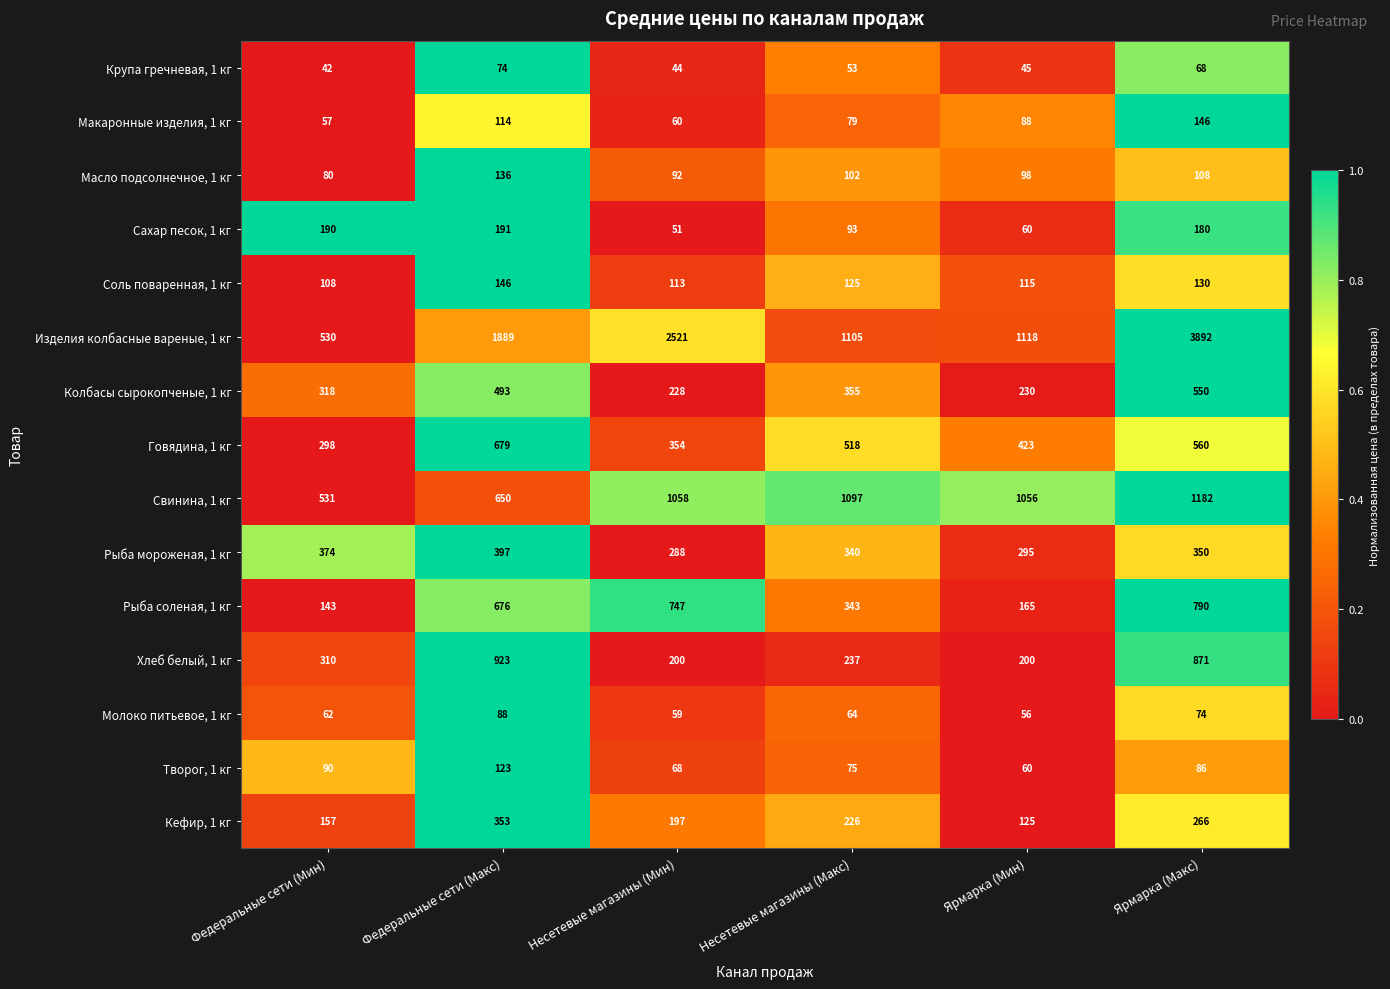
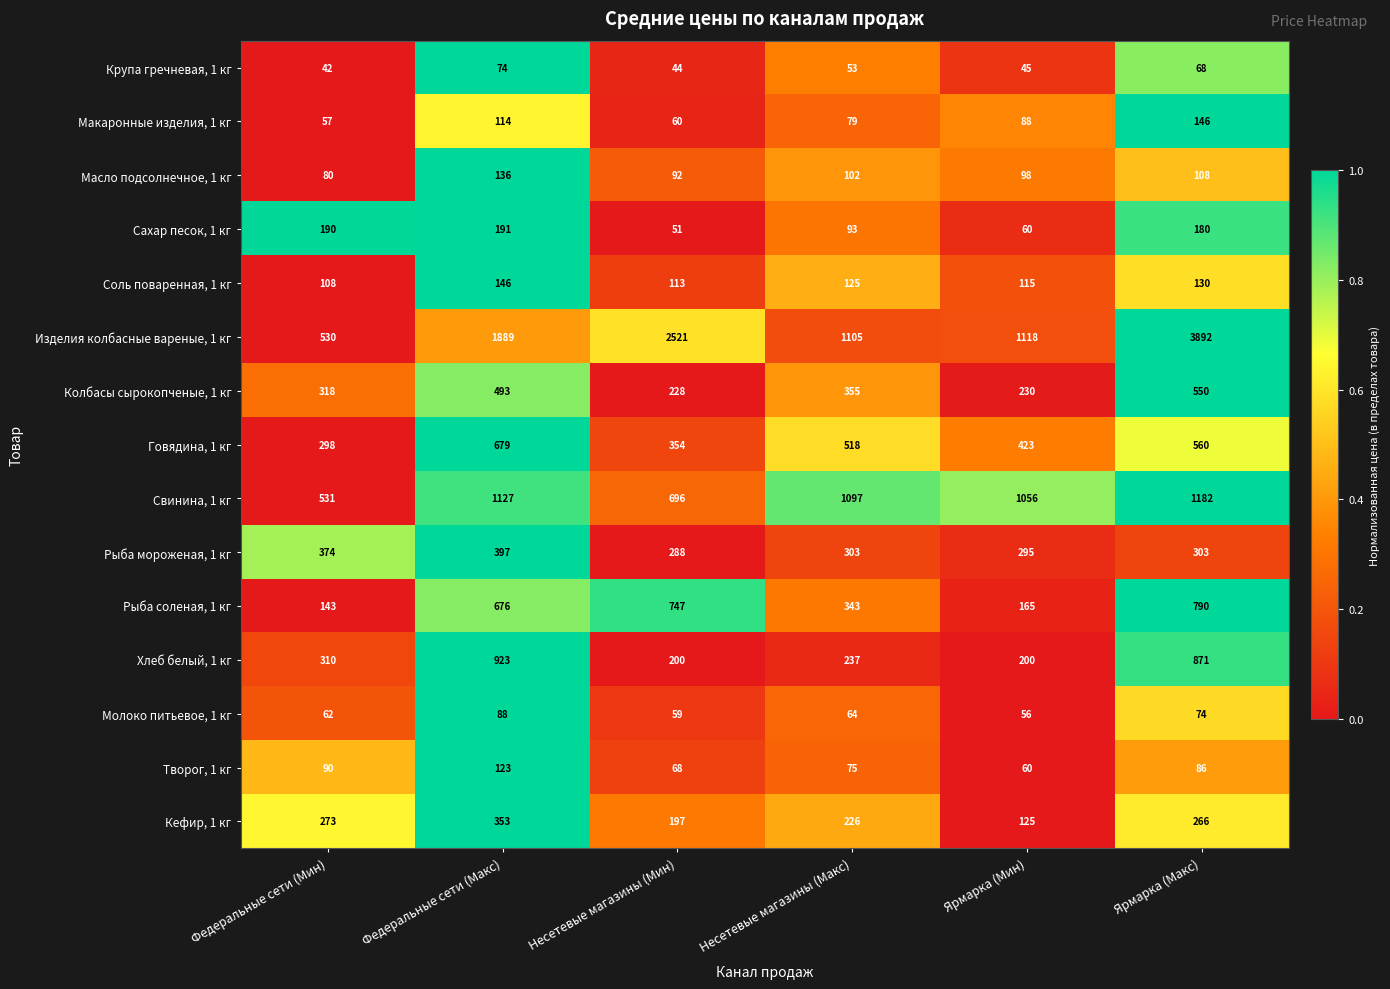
  {
    "Крупа гречневая, 1 кг": {
      "Федеральные сети (Мин)": 42,
      "Федеральные сети (Макс)": 74,
      "Несетевые магазины (Мин)": 44,
      "Несетевые магазины (Макс)": 53,
      "Ярмарка (Мин)": 45,
      "Ярмарка (Макс)": 68
    },
    "Макаронные изделия, 1 кг": {
      "Федеральные сети (Мин)": 57,
      "Федеральные сети (Макс)": 114,
      "Несетевые магазины (Мин)": 60,
      "Несетевые магазины (Макс)": 79,
      "Ярмарка (Мин)": 88,
      "Ярмарка (Макс)": 146
    },
    "Масло подсолнечное, 1 кг": {
      "Федеральные сети (Мин)": 80,
      "Федеральные сети (Макс)": 136,
      "Несетевые магазины (Мин)": 92,
      "Несетевые магазины (Макс)": 102,
      "Ярмарка (Мин)": 98,
      "Ярмарка (Макс)": 108
    },
    "Сахар песок, 1 кг": {
      "Федеральные сети (Мин)": 190,
      "Федеральные сети (Макс)": 191,
      "Несетевые магазины (Мин)": 51,
      "Несетевые магазины (Макс)": 93,
      "Ярмарка (Мин)": 60,
      "Ярмарка (Макс)": 180
    },
    "Соль поваренная, 1 кг": {
      "Федеральные сети (Мин)": 108,
      "Федеральные сети (Макс)": 146,
      "Несетевые магазины (Мин)": 113,
      "Несетевые магазины (Макс)": 125,
      "Ярмарка (Мин)": 115,
      "Ярмарка (Макс)": 130
    },
    "Изделия колбасные вареные, 1 кг": {
      "Федеральные сети (Мин)": 530,
      "Федеральные сети (Макс)": 1889,
      "Несетевые магазины (Мин)": 2521,
      "Несетевые магазины (Макс)": 1105,
      "Ярмарка (Мин)": 1118,
      "Ярмарка (Макс)": 3892
    },
    "Колбасы сырокопченые, 1 кг": {
      "Федеральные сети (Мин)": 318,
      "Федеральные сети (Макс)": 493,
      "Несетевые магазины (Мин)": 228,
      "Несетевые магазины (Макс)": 355,
      "Ярмарка (Мин)": 230,
      "Ярмарка (Макс)": 550
    },
    "Говядина, 1 кг": {
      "Федеральные сети (Мин)": 298,
      "Федеральные сети (Макс)": 679,
      "Несетевые магазины (Мин)": 354,
      "Несетевые магазины (Макс)": 518,
      "Ярмарка (Мин)": 423,
      "Ярмарка (Макс)": 560
    },
    "Свинина, 1 кг": {
      "Федеральные сети (Мин)": 531,
-     "Федеральные сети (Макс)": 650,
-     "Несетевые магазины (Мин)": 1058,
+     "Федеральные сети (Макс)": 1127,
+     "Несетевые магазины (Мин)": 696,
      "Несетевые магазины (Макс)": 1097,
      "Ярмарка (Мин)": 1056,
      "Ярмарка (Макс)": 1182
    },
    "Рыба мороженая, 1 кг": {
      "Федеральные сети (Мин)": 374,
      "Федеральные сети (Макс)": 397,
      "Несетевые магазины (Мин)": 288,
-     "Несетевые магазины (Макс)": 340,
+     "Несетевые магазины (Макс)": 303,
      "Ярмарка (Мин)": 295,
-     "Ярмарка (Макс)": 350
+     "Ярмарка (Макс)": 303
    },
    "Рыба соленая, 1 кг": {
      "Федеральные сети (Мин)": 143,
      "Федеральные сети (Макс)": 676,
      "Несетевые магазины (Мин)": 747,
      "Несетевые магазины (Макс)": 343,
      "Ярмарка (Мин)": 165,
      "Ярмарка (Макс)": 790
    },
    "Хлеб белый, 1 кг": {
      "Федеральные сети (Мин)": 310,
      "Федеральные сети (Макс)": 923,
      "Несетевые магазины (Мин)": 200,
      "Несетевые магазины (Макс)": 237,
      "Ярмарка (Мин)": 200,
      "Ярмарка (Макс)": 871
    },
    "Молоко питьевое, 1 кг": {
      "Федеральные сети (Мин)": 62,
      "Федеральные сети (Макс)": 88,
      "Несетевые магазины (Мин)": 59,
      "Несетевые магазины (Макс)": 64,
      "Ярмарка (Мин)": 56,
      "Ярмарка (Макс)": 74
    },
    "Творог, 1 кг": {
      "Федеральные сети (Мин)": 90,
      "Федеральные сети (Макс)": 123,
      "Несетевые магазины (Мин)": 68,
      "Несетевые магазины (Макс)": 75,
      "Ярмарка (Мин)": 60,
      "Ярмарка (Макс)": 86
    },
    "Кефир, 1 кг": {
-     "Федеральные сети (Мин)": 157,
+     "Федеральные сети (Мин)": 273,
      "Федеральные сети (Макс)": 353,
      "Несетевые магазины (Мин)": 197,
      "Несетевые магазины (Макс)": 226,
      "Ярмарка (Мин)": 125,
      "Ярмарка (Макс)": 266
    }
  }
